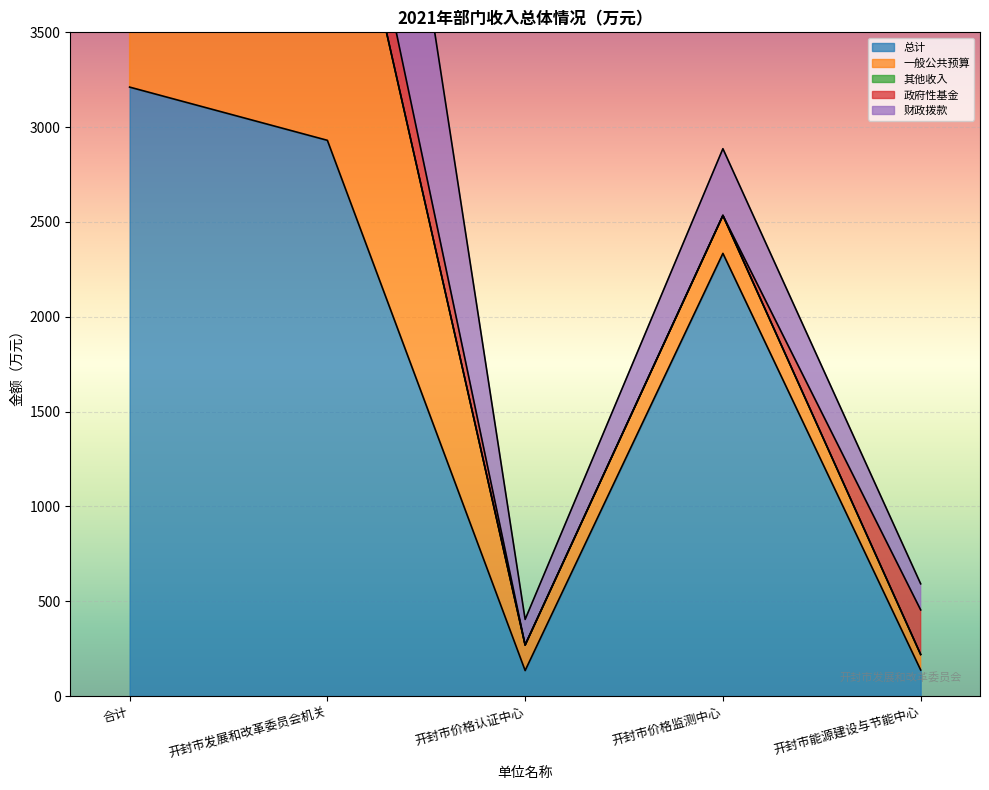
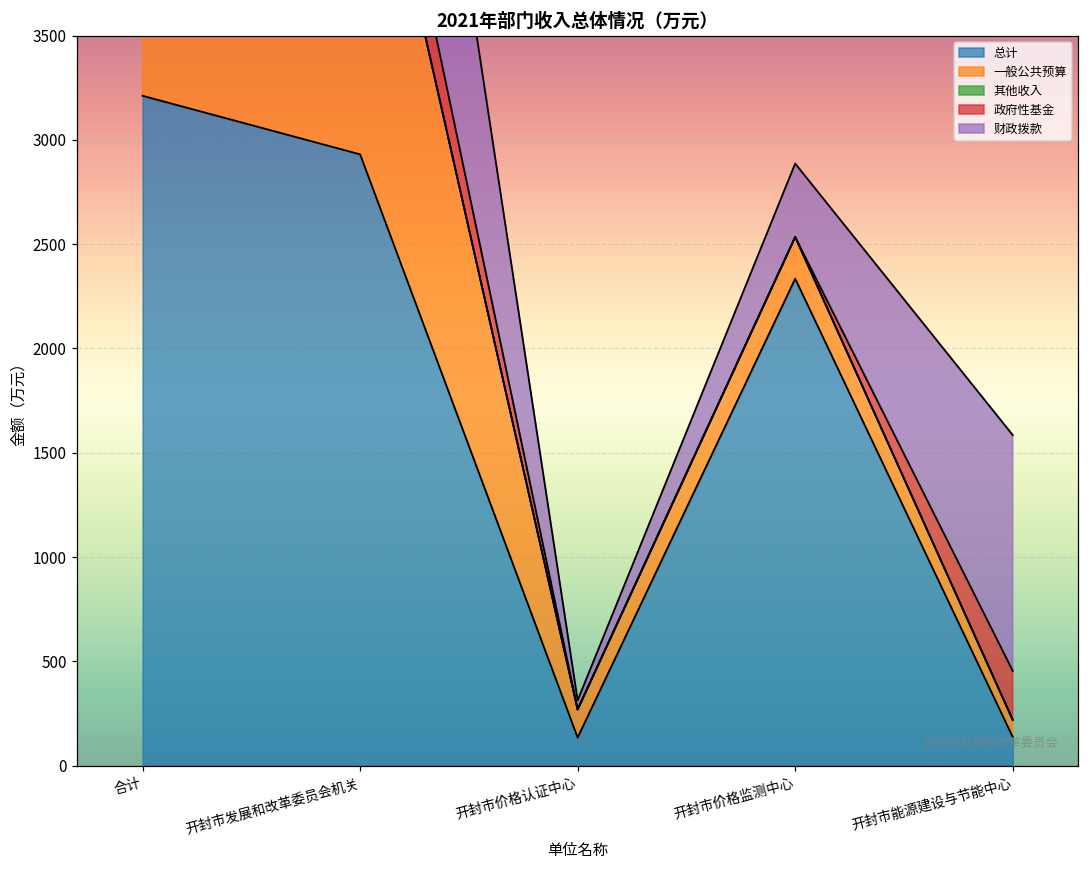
  {
    "总计": {
      "合计": 3210,
      "开封市发展和改革委员会机关": 2930,
      "开封市价格认证中心": 130,
      "开封市价格监测中心": 2330,
      "开封市能源建设与节能中心": 140
    },
    "政府性基金": {
      "开封市能源建设与节能中心": 240
    },
    "财政拨款": {
-     "开封市价格认证中心": 130,
+     "开封市价格认证中心": 40,
      "开封市价格监测中心": 350,
-     "开封市能源建设与节能中心": 140
+     "开封市能源建设与节能中心": 1130
    }
  }
